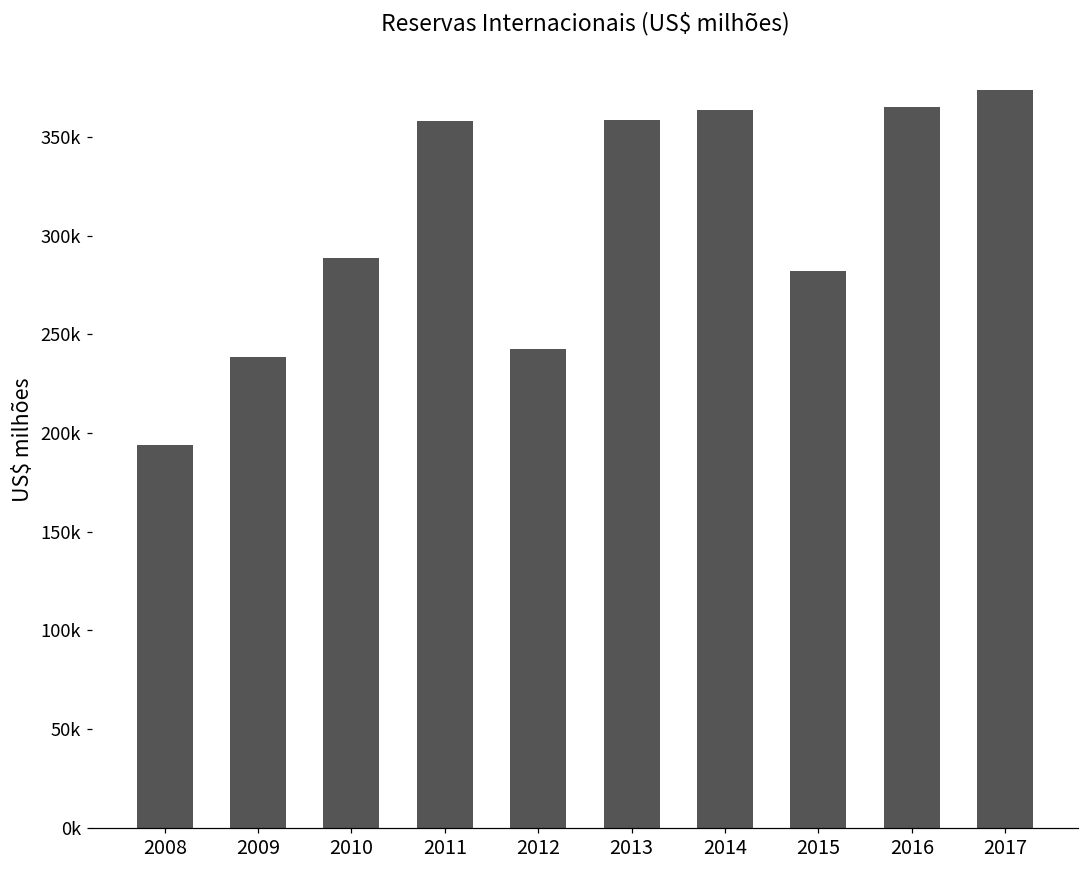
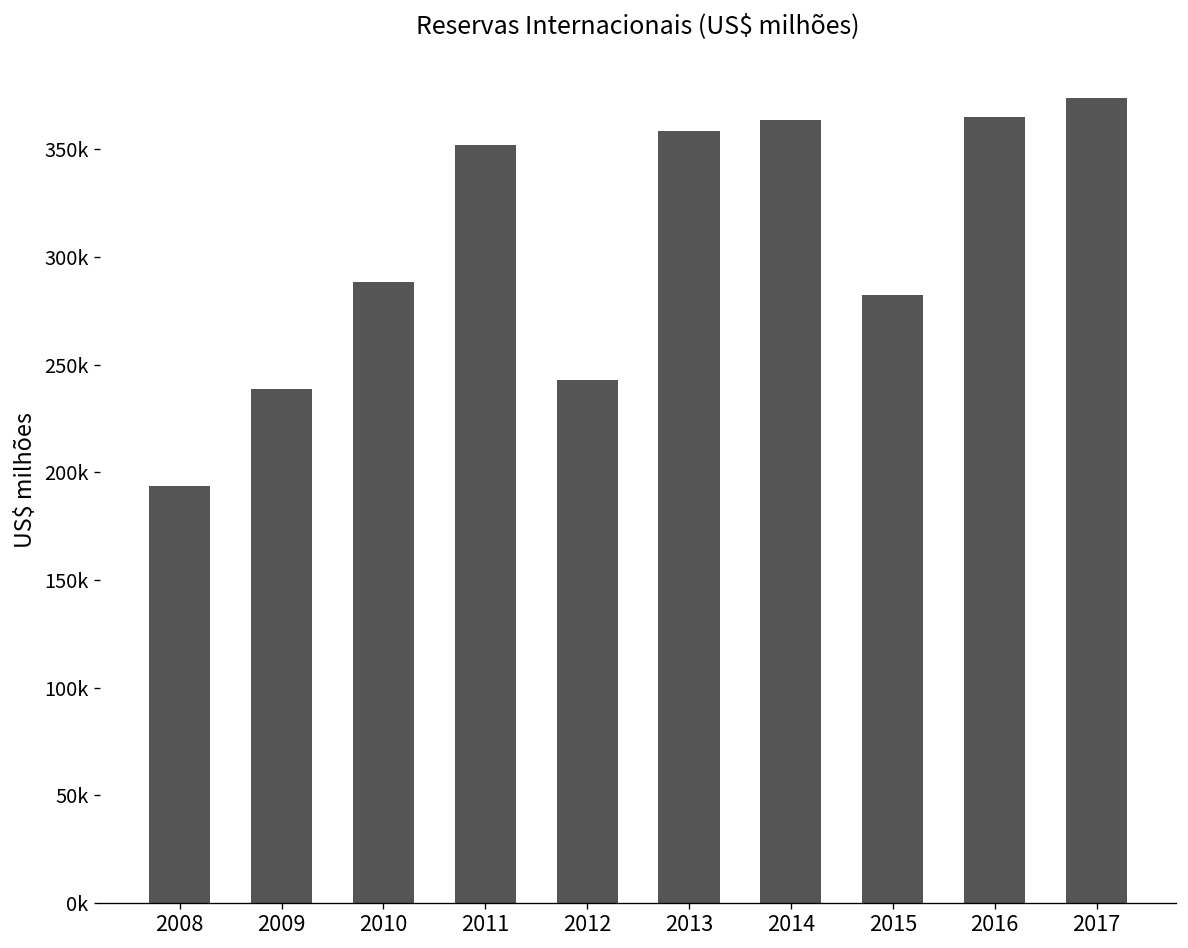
  {
    "2008": 194000,
    "2009": 239000,
    "2010": 289000,
-   "2011": 358000,
+   "2011": 352000,
    "2012": 243000,
    "2013": 359000,
    "2014": 364000,
    "2015": 282000,
    "2016": 365000,
    "2017": 374000
  }
